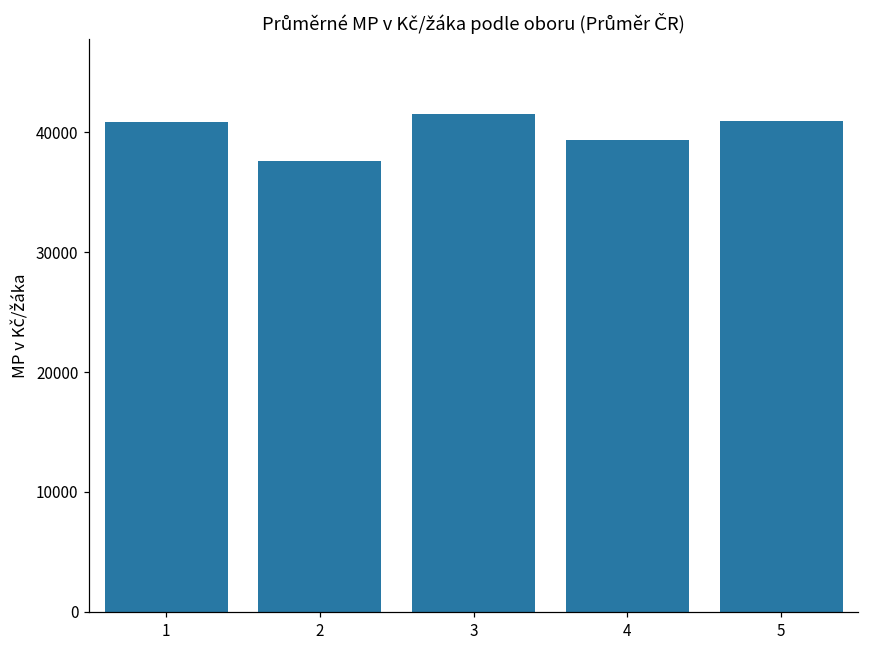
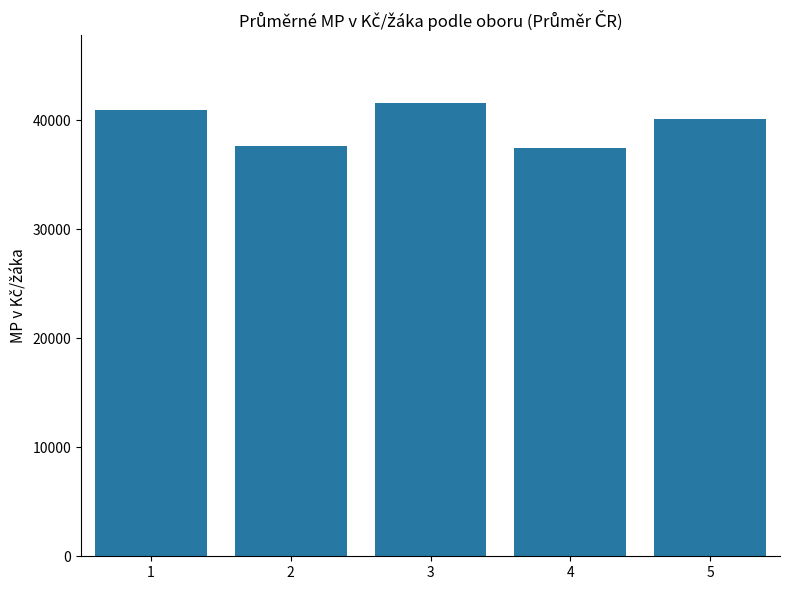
  {
    "1": 40900,
    "2": 37600,
    "3": 41500,
-   "4": 39300,
-   "5": 40900
+   "4": 37400,
+   "5": 40100
  }
